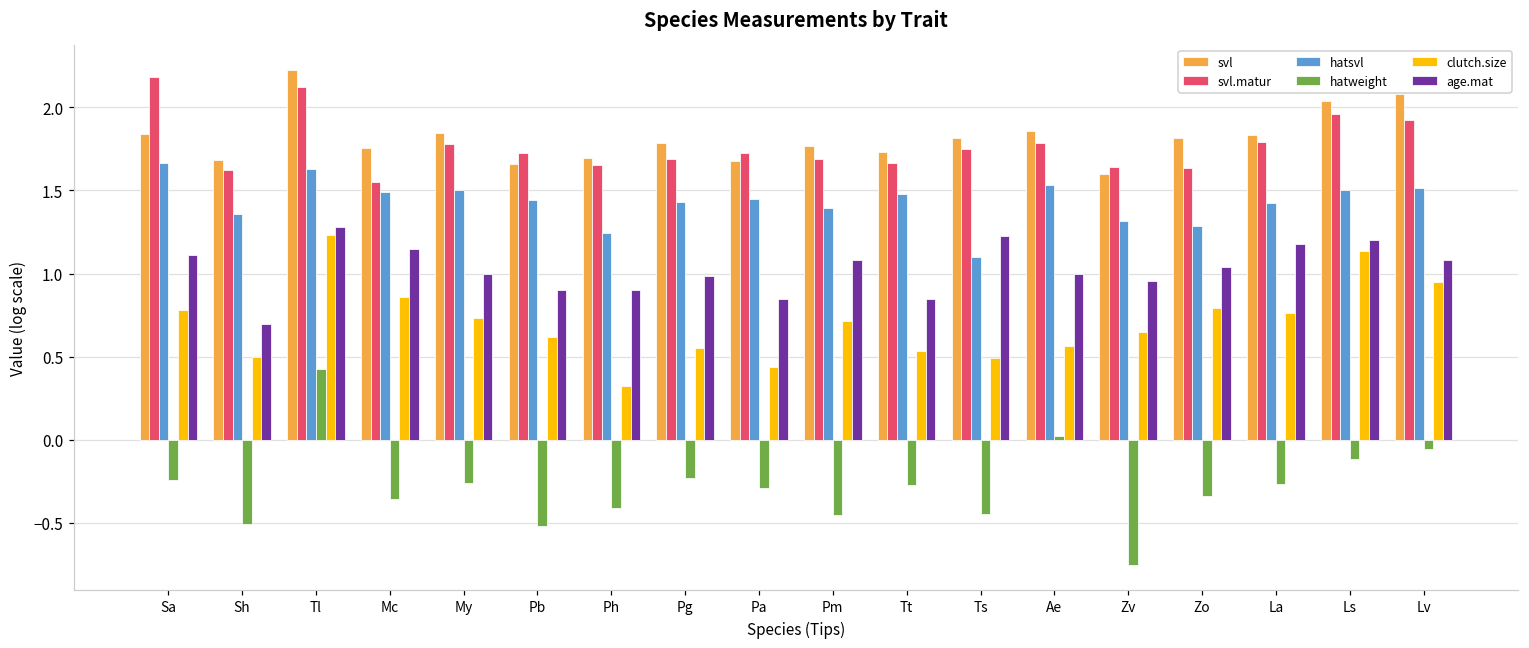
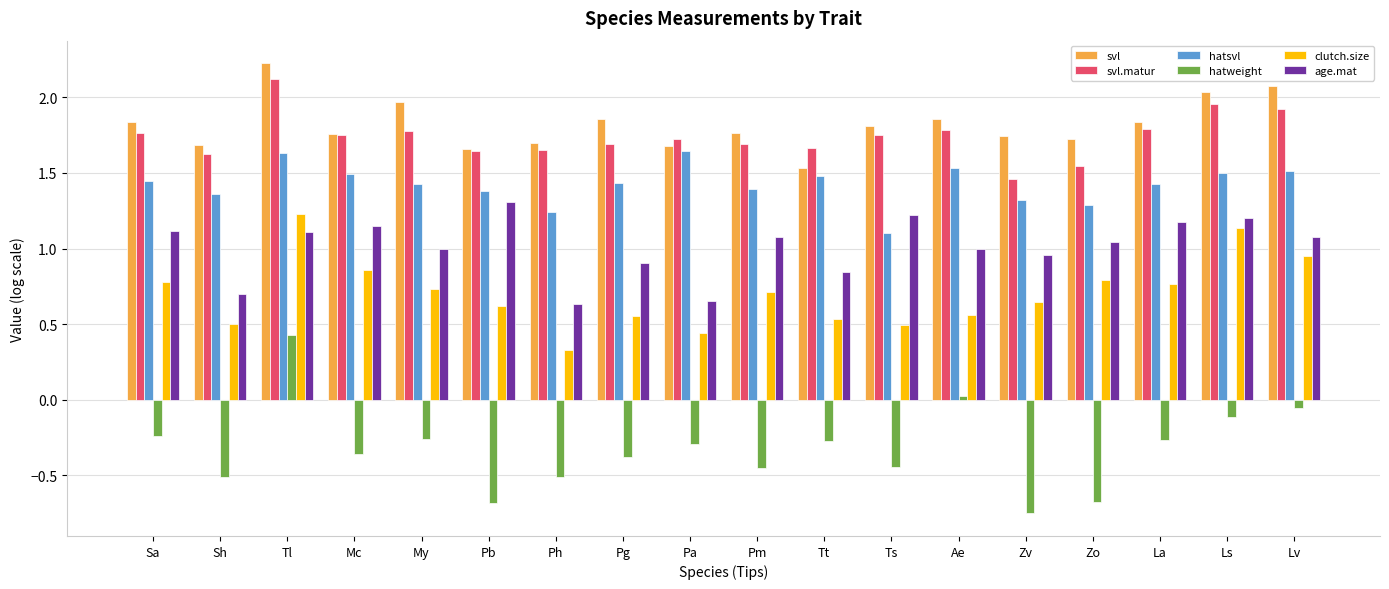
  {
    "svl": {
      "Sa": 1.84,
      "Sh": 1.68,
      "Tl": 2.23,
      "Mc": 1.76,
-     "My": 1.85,
+     "My": 1.97,
      "Pb": 1.66,
      "Ph": 1.70,
-     "Pg": 1.79,
+     "Pg": 1.86,
      "Pa": 1.68,
      "Pm": 1.77,
-     "Tt": 1.73,
+     "Tt": 1.53,
      "Ts": 1.81,
      "Ae": 1.86,
-     "Zv": 1.60,
-     "Zo": 1.81,
+     "Zv": 1.74,
+     "Zo": 1.72,
      "La": 1.84,
      "Ls": 2.04,
      "Lv": 2.08
    },
    "svl.matur": {
-     "Sa": 2.18,
+     "Sa": 1.76,
      "Sh": 1.62,
      "Tl": 2.12,
-     "Mc": 1.55,
+     "Mc": 1.75,
      "My": 1.78,
-     "Pb": 1.73,
+     "Pb": 1.64,
      "Ph": 1.65,
      "Pg": 1.69,
      "Pa": 1.72,
      "Pm": 1.69,
      "Tt": 1.66,
      "Ts": 1.75,
      "Ae": 1.79,
-     "Zv": 1.64,
-     "Zo": 1.63,
+     "Zv": 1.46,
+     "Zo": 1.55,
      "La": 1.79,
      "Ls": 1.96,
      "Lv": 1.92
    },
    "hatsvl": {
-     "Sa": 1.67,
+     "Sa": 1.44,
      "Sh": 1.36,
      "Tl": 1.63,
      "Mc": 1.49,
-     "My": 1.50,
-     "Pb": 1.44,
+     "My": 1.42,
+     "Pb": 1.38,
      "Ph": 1.24,
      "Pg": 1.43,
-     "Pa": 1.45,
+     "Pa": 1.64,
      "Pm": 1.39,
      "Tt": 1.48,
      "Ts": 1.10,
      "Ae": 1.53,
      "Zv": 1.32,
      "Zo": 1.29,
      "La": 1.42,
      "Ls": 1.50,
      "Lv": 1.51
    },
    "hatweight": {
      "Sa": -0.24,
      "Sh": -0.51,
      "Tl": 0.43,
      "Mc": -0.36,
      "My": -0.26,
-     "Pb": -0.52,
-     "Ph": -0.41,
-     "Pg": -0.23,
+     "Pb": -0.68,
+     "Ph": -0.51,
+     "Pg": -0.38,
      "Pa": -0.29,
      "Pm": -0.45,
      "Tt": -0.27,
      "Ts": -0.45,
      "Ae": 0.02,
      "Zv": -0.75,
-     "Zo": -0.34,
+     "Zo": -0.68,
      "La": -0.27,
      "Ls": -0.12,
      "Lv": -0.05
    },
    "clutch.size": {
      "Sa": 0.78,
      "Sh": 0.50,
      "Tl": 1.23,
      "Mc": 0.86,
      "My": 0.73,
      "Pb": 0.62,
      "Ph": 0.33,
      "Pg": 0.55,
      "Pa": 0.44,
      "Pm": 0.72,
      "Tt": 0.53,
      "Ts": 0.49,
      "Ae": 0.56,
      "Zv": 0.65,
      "Zo": 0.79,
      "La": 0.76,
      "Ls": 1.14,
      "Lv": 0.95
    },
    "age.mat": {
      "Sa": 1.11,
      "Sh": 0.70,
-     "Tl": 1.28,
+     "Tl": 1.11,
      "Mc": 1.15,
      "My": 1.00,
-     "Pb": 0.90,
-     "Ph": 0.90,
-     "Pg": 0.99,
-     "Pa": 0.85,
+     "Pb": 1.30,
+     "Ph": 0.63,
+     "Pg": 0.90,
+     "Pa": 0.65,
      "Pm": 1.08,
      "Tt": 0.85,
      "Ts": 1.22,
      "Ae": 1.00,
      "Zv": 0.96,
      "Zo": 1.04,
      "La": 1.18,
      "Ls": 1.20,
      "Lv": 1.08
    }
  }
